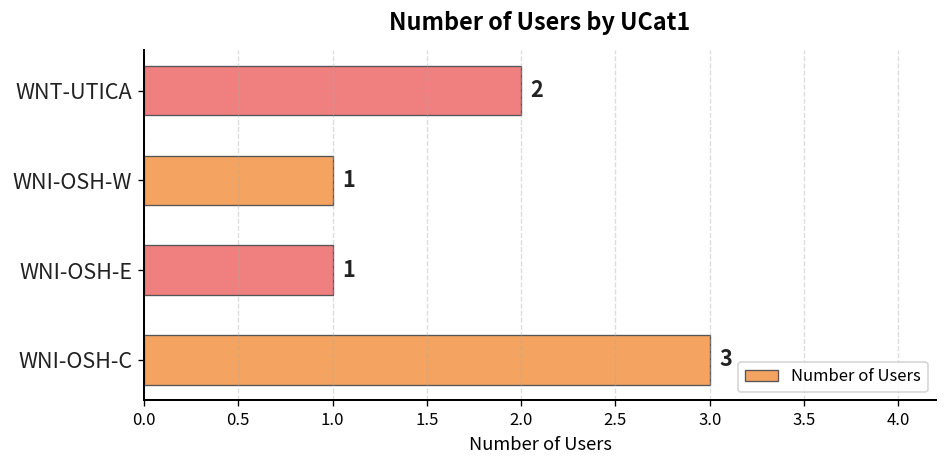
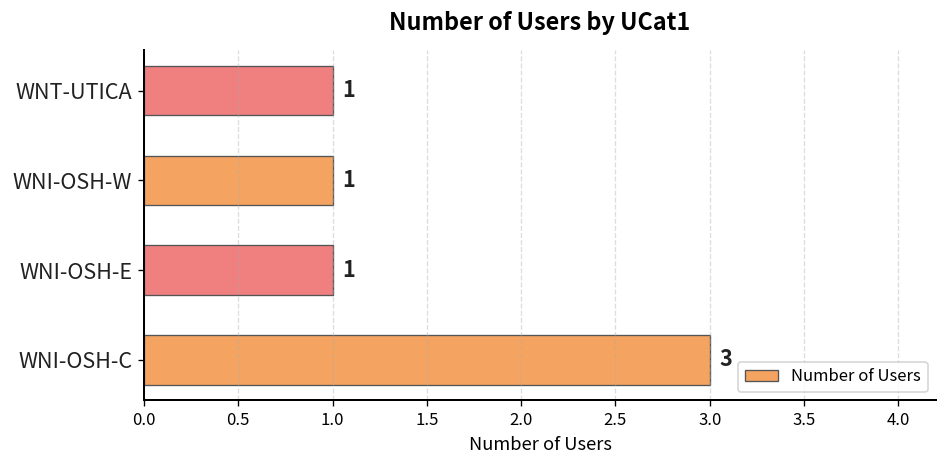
  {
-   "WNT-UTICA": 2,
+   "WNT-UTICA": 1,
    "WNI-OSH-W": 1,
    "WNI-OSH-E": 1,
    "WNI-OSH-C": 3
  }
